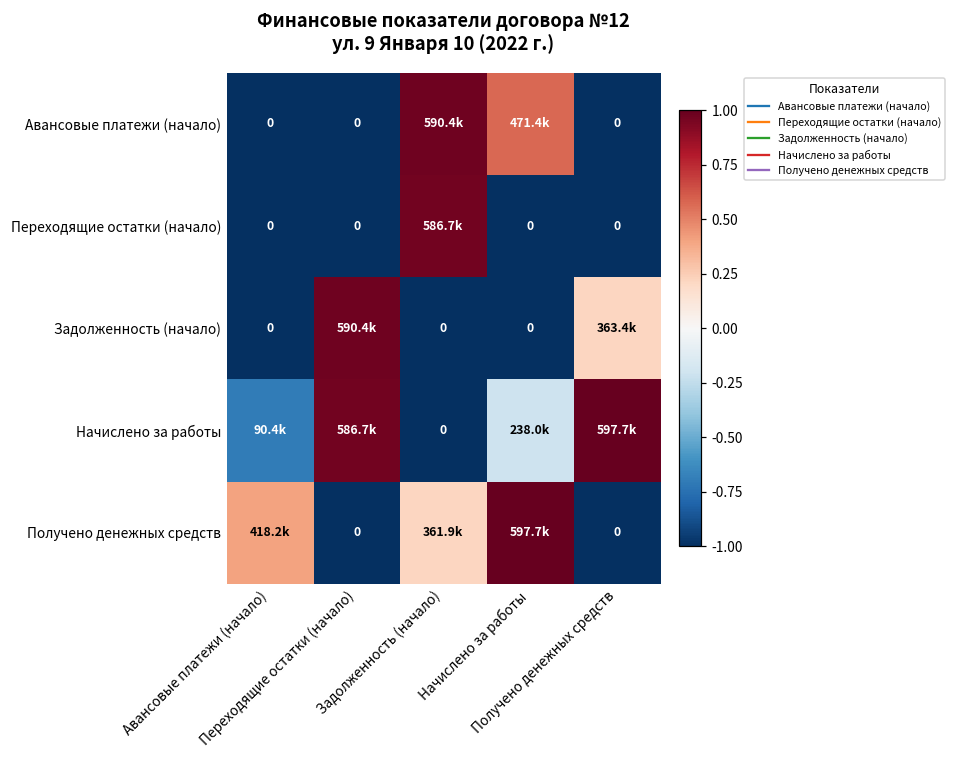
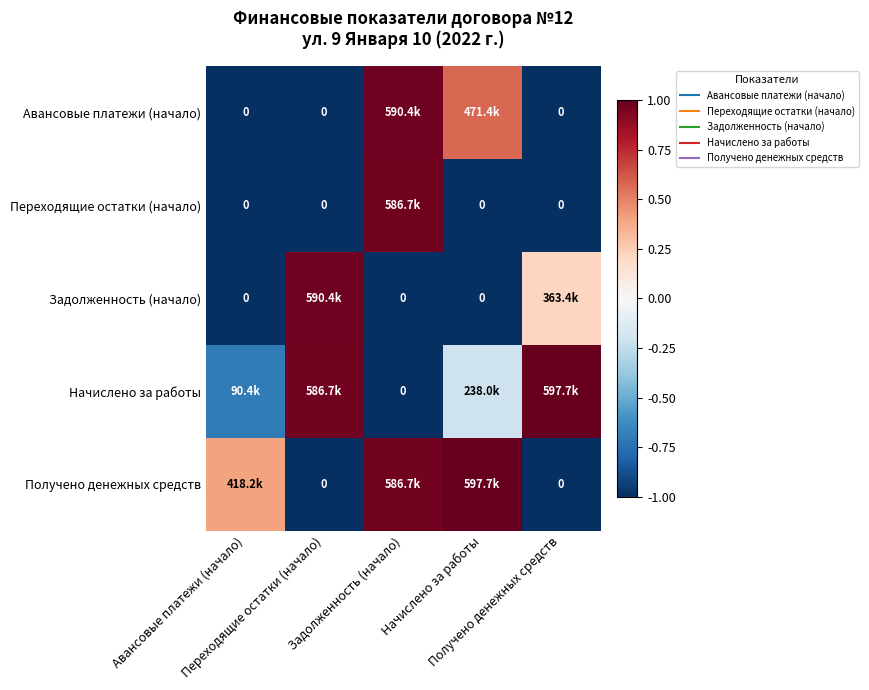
  {
    "Авансовые платежи (начало)": {
      "Авансовые платежи (начало)": "0",
      "Переходящие остатки (начало)": "0",
      "Задолженность (начало)": "590.4k",
      "Начислено за работы": "471.4k",
      "Получено денежных средств": "0"
    },
    "Переходящие остатки (начало)": {
      "Авансовые платежи (начало)": "0",
      "Переходящие остатки (начало)": "0",
      "Задолженность (начало)": "586.7k",
      "Начислено за работы": "0",
      "Получено денежных средств": "0"
    },
    "Задолженность (начало)": {
      "Авансовые платежи (начало)": "0",
      "Переходящие остатки (начало)": "590.4k",
      "Задолженность (начало)": "0",
      "Начислено за работы": "0",
      "Получено денежных средств": "363.4k"
    },
    "Начислено за работы": {
      "Авансовые платежи (начало)": "90.4k",
      "Переходящие остатки (начало)": "586.7k",
      "Задолженность (начало)": "0",
      "Начислено за работы": "238.0k",
      "Получено денежных средств": "597.7k"
    },
    "Получено денежных средств": {
      "Авансовые платежи (начало)": "418.2k",
      "Переходящие остатки (начало)": "0",
-     "Задолженность (начало)": "361.9k",
+     "Задолженность (начало)": "586.7k",
      "Начислено за работы": "597.7k",
      "Получено денежных средств": "0"
    }
  }
